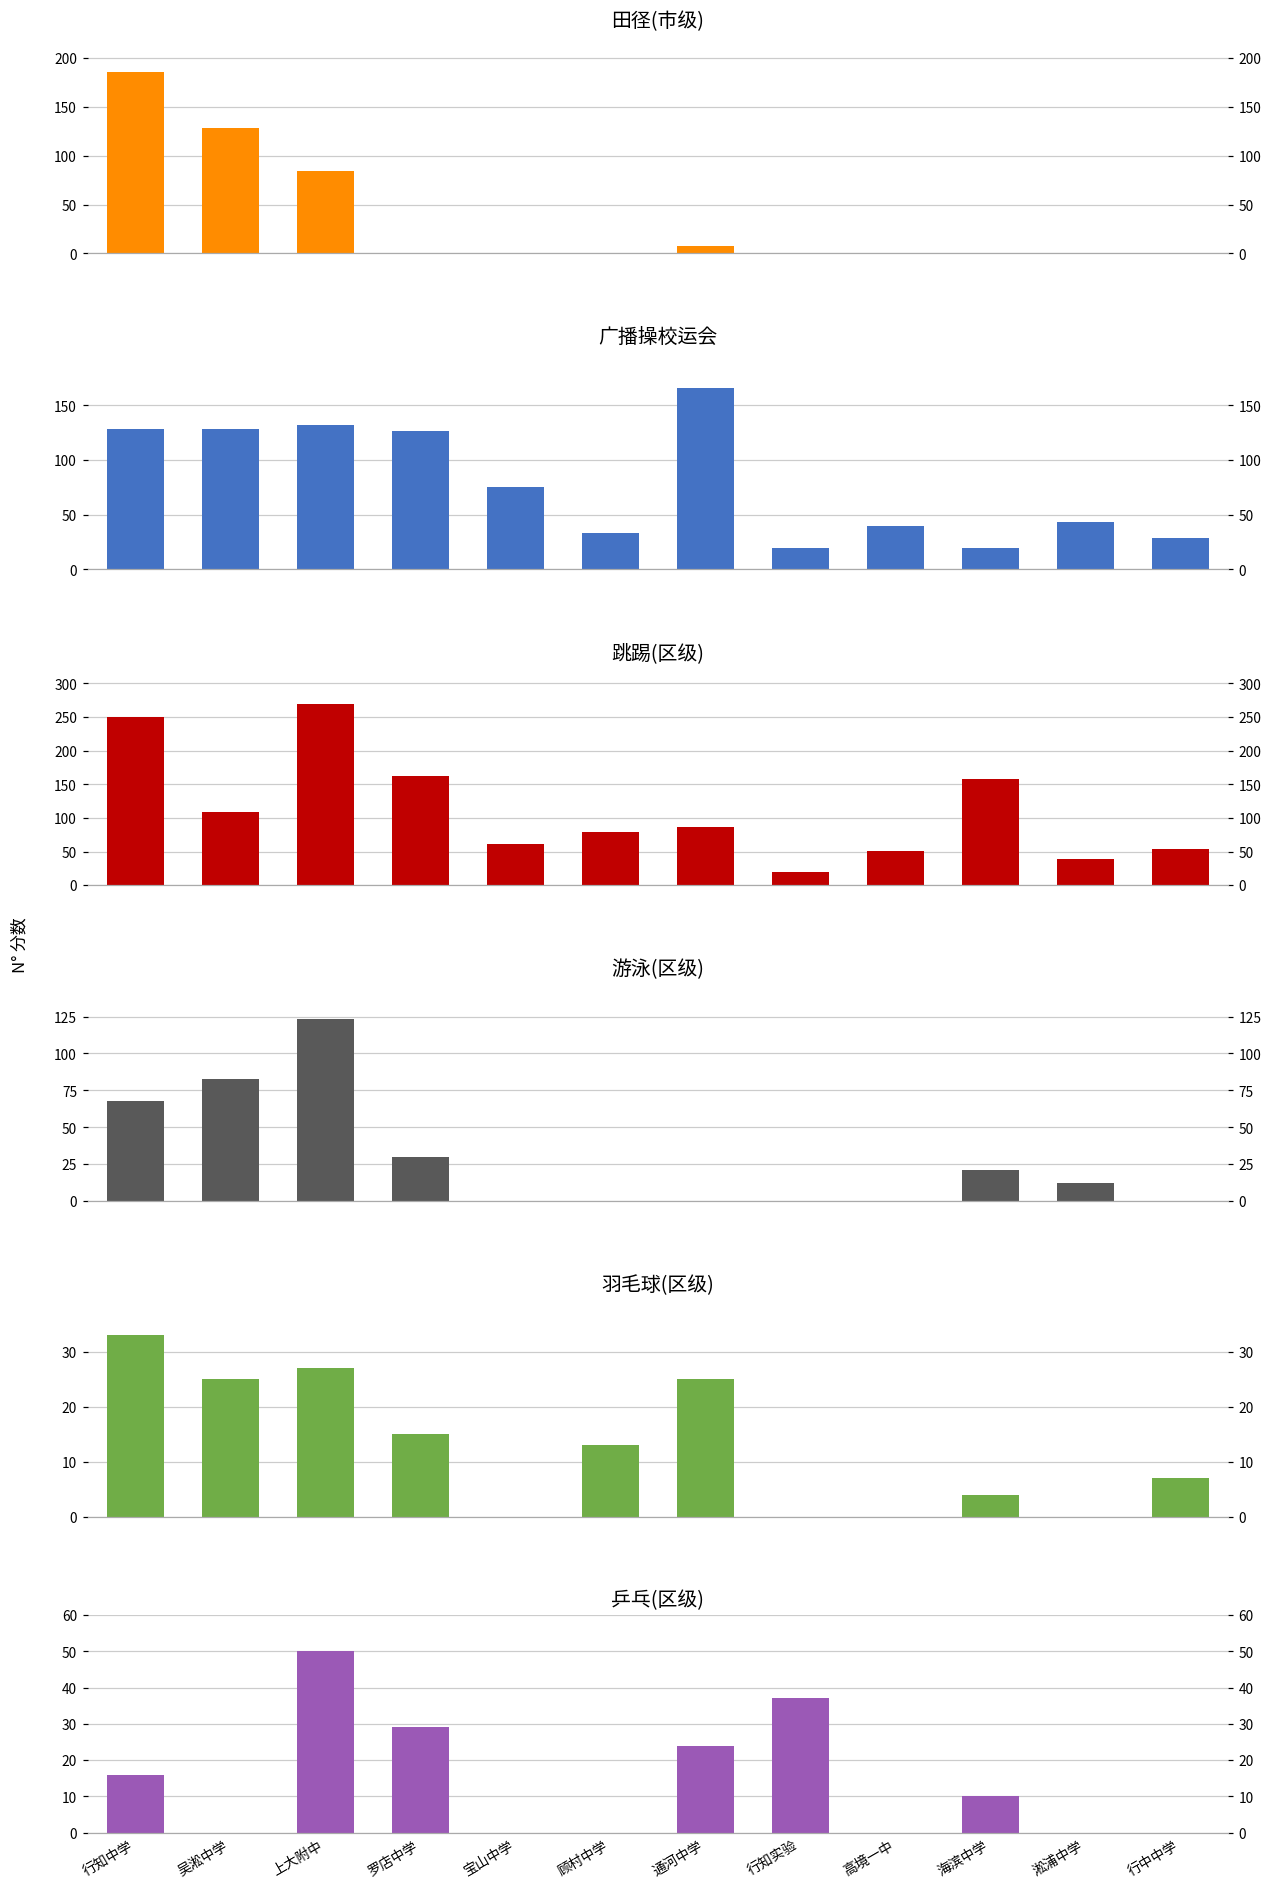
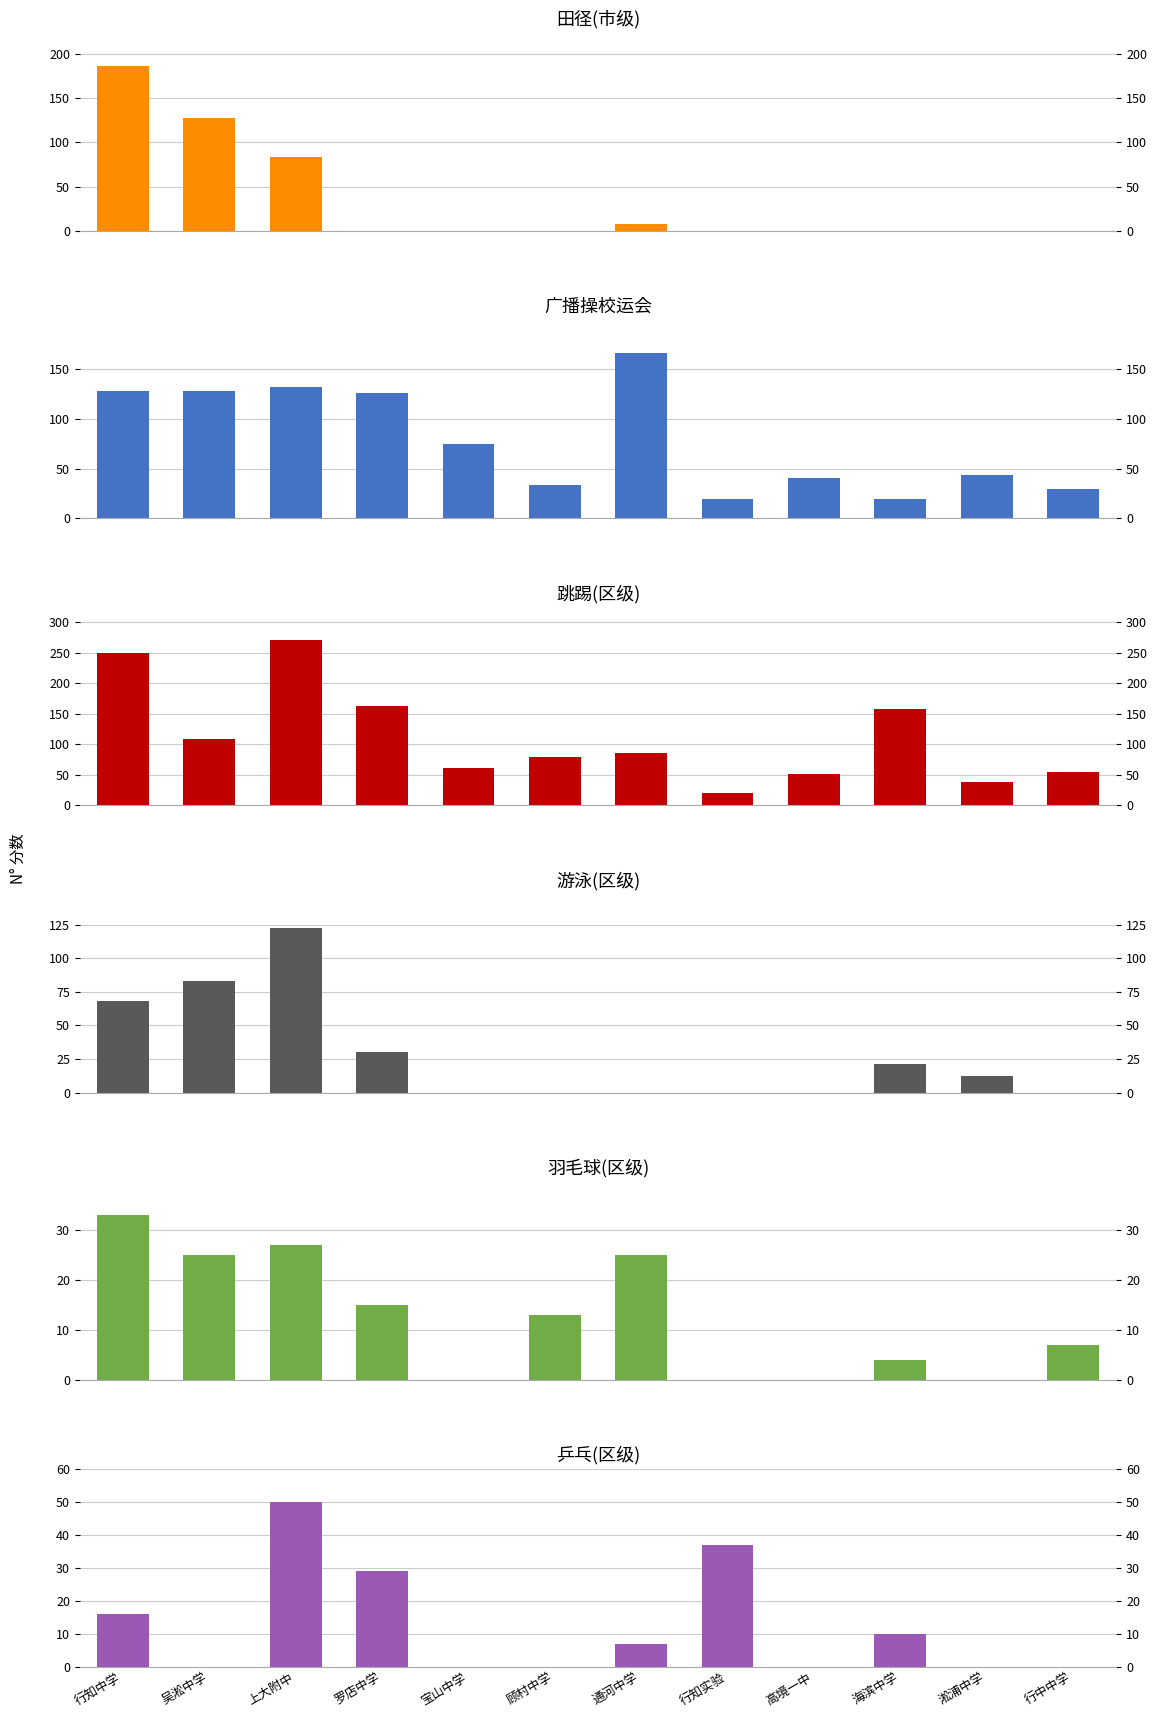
  {
    "乒乓(区级)": {
      "行知中学": 16,
      "吴淞中学": 0,
      "上大附中": 50,
      "罗店中学": 29,
      "宝山中学": 0,
      "顾村中学": 0,
-     "通河中学": 24,
+     "通河中学": 7,
      "行知实验": 37,
      "高境一中": 0,
      "海滨中学": 10,
      "淞浦中学": 0,
      "行中中学": 0
    }
  }
